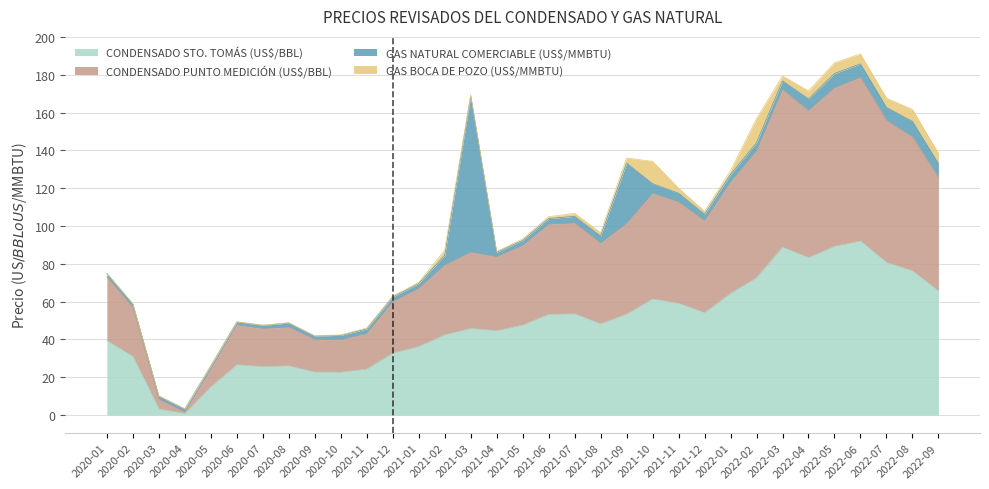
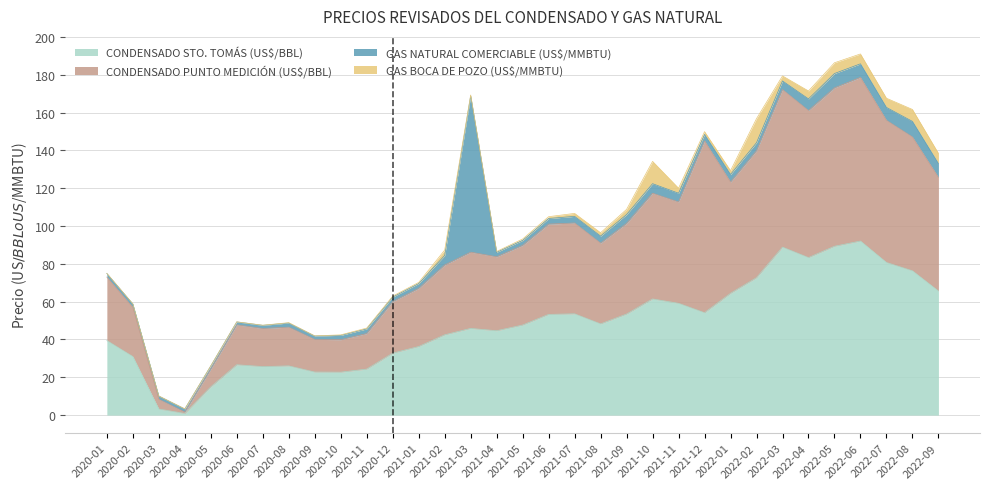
  {
    "CONDENSADO STO. TOMÁS (US$/BBL)": {
      "2020-01": 39,
      "2020-02": 31,
      "2020-03": 3,
      "2020-05": 15,
      "2020-06": 27,
      "2020-07": 26,
      "2020-08": 26,
      "2020-09": 23,
      "2020-10": 23,
      "2020-11": 24,
      "2020-12": 33,
      "2021-01": 36,
      "2021-02": 42,
      "2021-03": 46,
      "2021-04": 45,
      "2021-05": 48,
      "2021-06": 53,
      "2021-07": 54,
      "2021-08": 48,
      "2021-09": 53,
      "2021-10": 61,
      "2021-11": 59,
      "2021-12": 54,
      "2022-01": 64,
      "2022-02": 73,
      "2022-03": 89,
      "2022-04": 83,
      "2022-05": 89,
      "2022-06": 92,
      "2022-07": 81,
      "2022-08": 76,
      "2022-09": 66
    },
    "CONDENSADO PUNTO MEDICIÓN (US$/BBL)": {
      "2020-01": 34,
      "2020-02": 26,
      "2020-03": 5,
      "2020-05": 9,
      "2020-06": 21,
      "2020-07": 20,
      "2020-08": 21,
      "2020-09": 17,
      "2020-10": 17,
      "2020-11": 19,
      "2020-12": 27,
      "2021-01": 31,
      "2021-02": 37,
      "2021-03": 40,
      "2021-04": 39,
      "2021-05": 42,
      "2021-06": 48,
      "2021-07": 48,
      "2021-08": 43,
      "2021-09": 48,
      "2021-10": 56,
      "2021-11": 54,
-     "2021-12": 49,
+     "2021-12": 91,
      "2022-01": 59,
      "2022-02": 67,
      "2022-03": 83,
      "2022-04": 78,
      "2022-05": 84,
      "2022-06": 87,
      "2022-07": 75,
      "2022-08": 71,
      "2022-09": 60
    },
    "GAS NATURAL COMERCIABLE (US$/MMBTU)": {
      "2021-02": 5,
      "2021-07": 4,
      "2021-08": 4,
-     "2021-09": 32,
+     "2021-09": 5,
      "2021-10": 5,
      "2021-11": 5,
      "2021-12": 3,
      "2022-01": 4,
      "2022-02": 4,
      "2022-03": 5,
      "2022-04": 6,
      "2022-05": 8,
      "2022-06": 7,
      "2022-07": 7,
      "2022-08": 8,
      "2022-09": 7
    },
    "GAS BOCA DE POZO (US$/MMBTU)": {
      "2021-02": 3,
      "2021-07": 2,
      "2021-08": 2,
      "2021-09": 3,
      "2021-10": 12,
      "2021-11": 3,
      "2021-12": 2,
      "2022-01": 2,
      "2022-02": 13,
      "2022-03": 3,
      "2022-04": 4,
      "2022-05": 6,
      "2022-06": 5,
      "2022-07": 5,
      "2022-08": 6,
      "2022-09": 5
    }
  }
